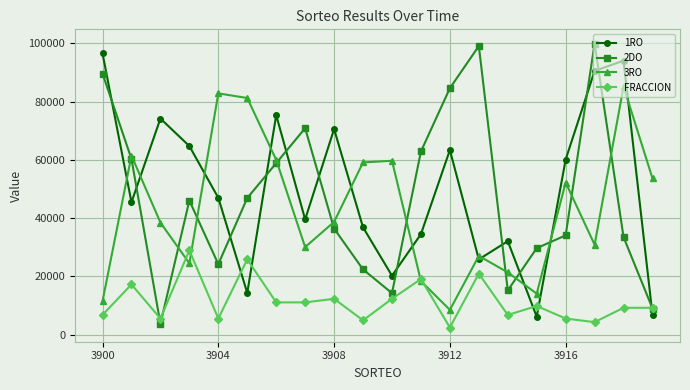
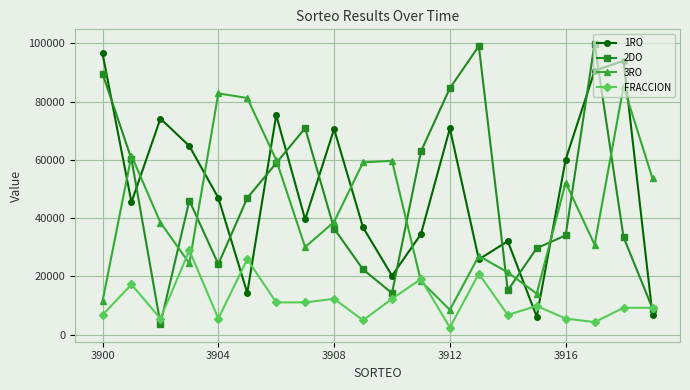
  {
    "1RO": {
      "3900": 97000,
      "3904": 47000,
      "3908": 71000,
-     "3912": 63000,
+     "3912": 71000,
      "3916": 60000
    }
  }
